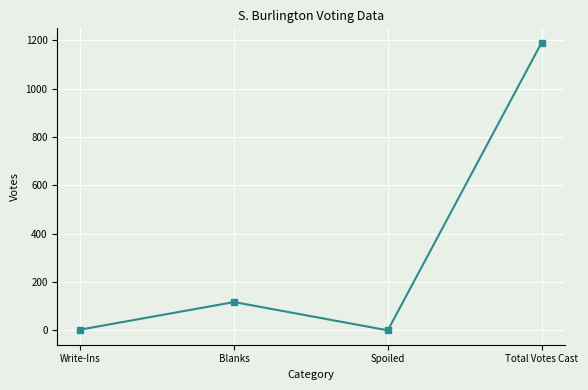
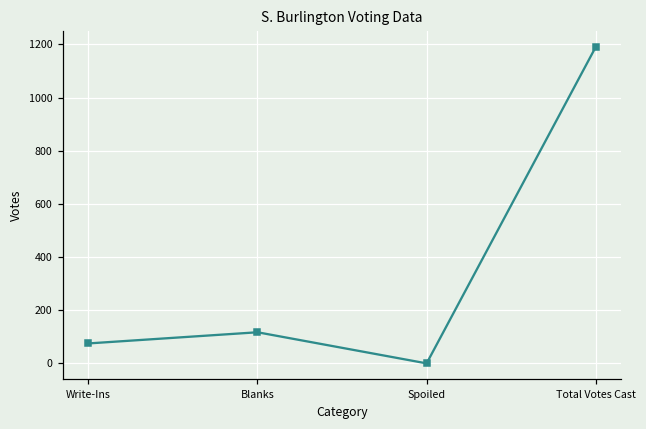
  {
-   "Write-Ins": 0,
+   "Write-Ins": 80,
    "Blanks": 120,
    "Spoiled": 0,
    "Total Votes Cast": 1190
  }
